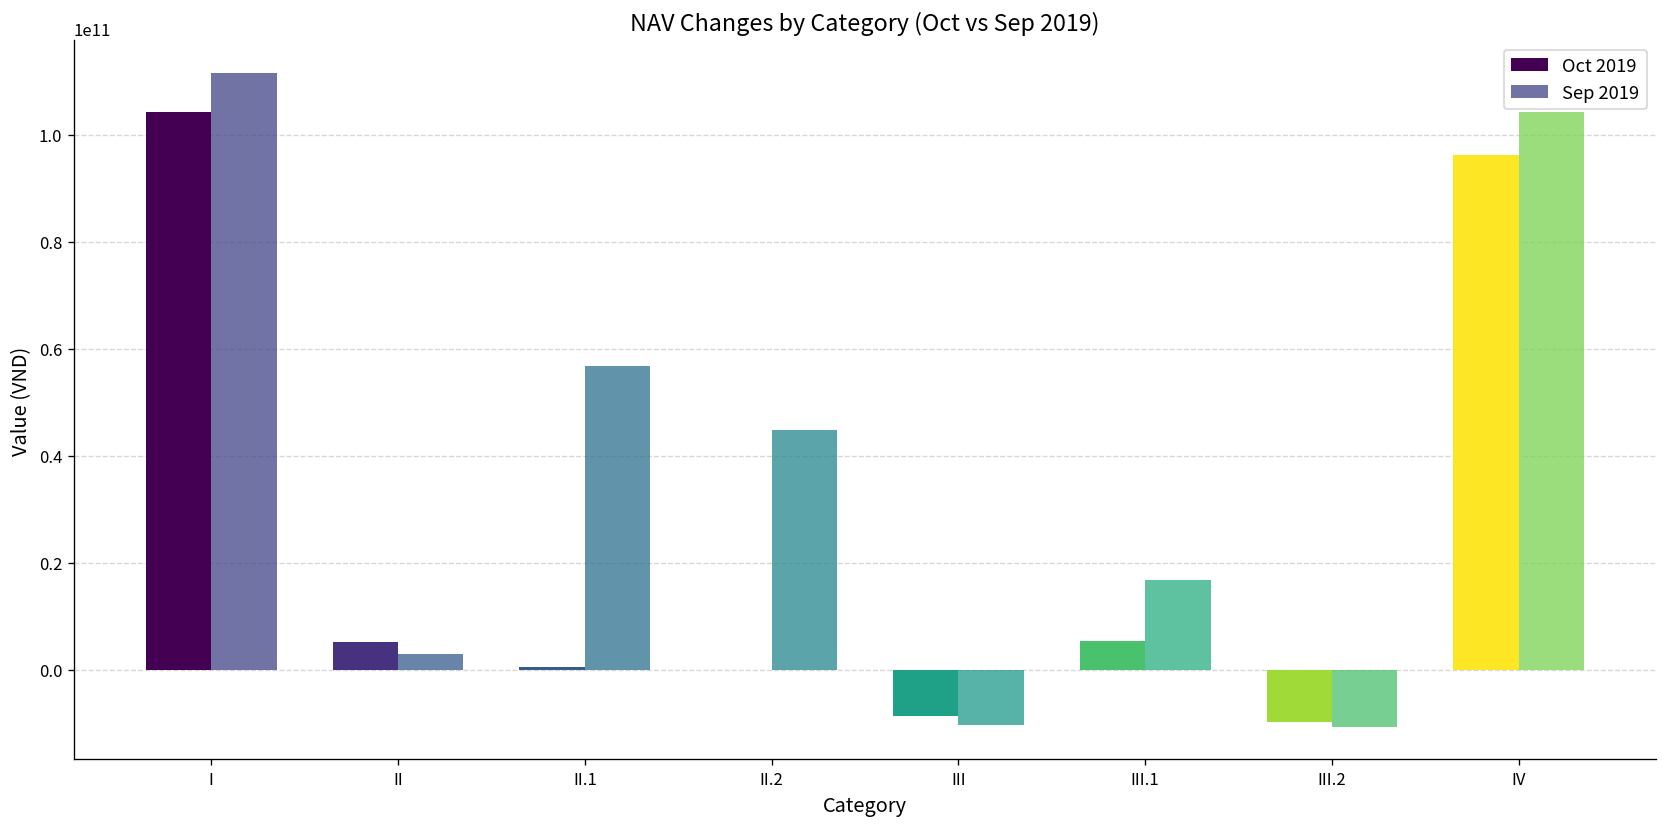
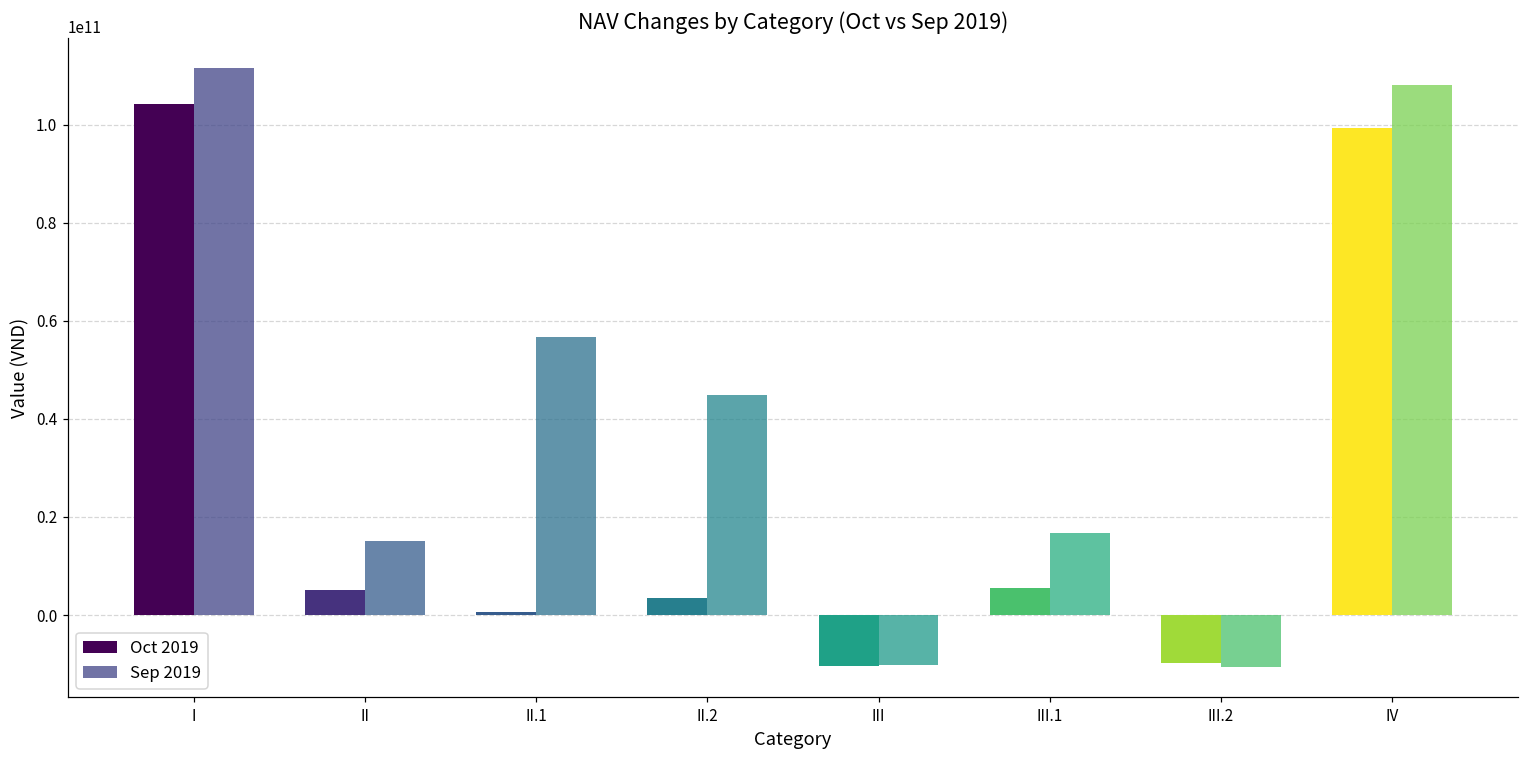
  {
    "Oct 2019": {
      "I": 104000000000,
      "II": 5000000000,
      "II.1": 1000000000,
-     "II.2": 0,
-     "III": -9000000000,
+     "II.2": 3000000000,
+     "III": -10000000000,
      "III.1": 5000000000,
      "III.2": -10000000000,
-     "IV": 96000000000
+     "IV": 99000000000
    },
    "Sep 2019": {
      "I": 112000000000,
-     "II": 3000000000,
+     "II": 15000000000,
      "II.1": 57000000000,
      "II.2": 45000000000,
      "III": -10000000000,
      "III.1": 17000000000,
      "III.2": -11000000000,
-     "IV": 104000000000
+     "IV": 108000000000
    }
  }
